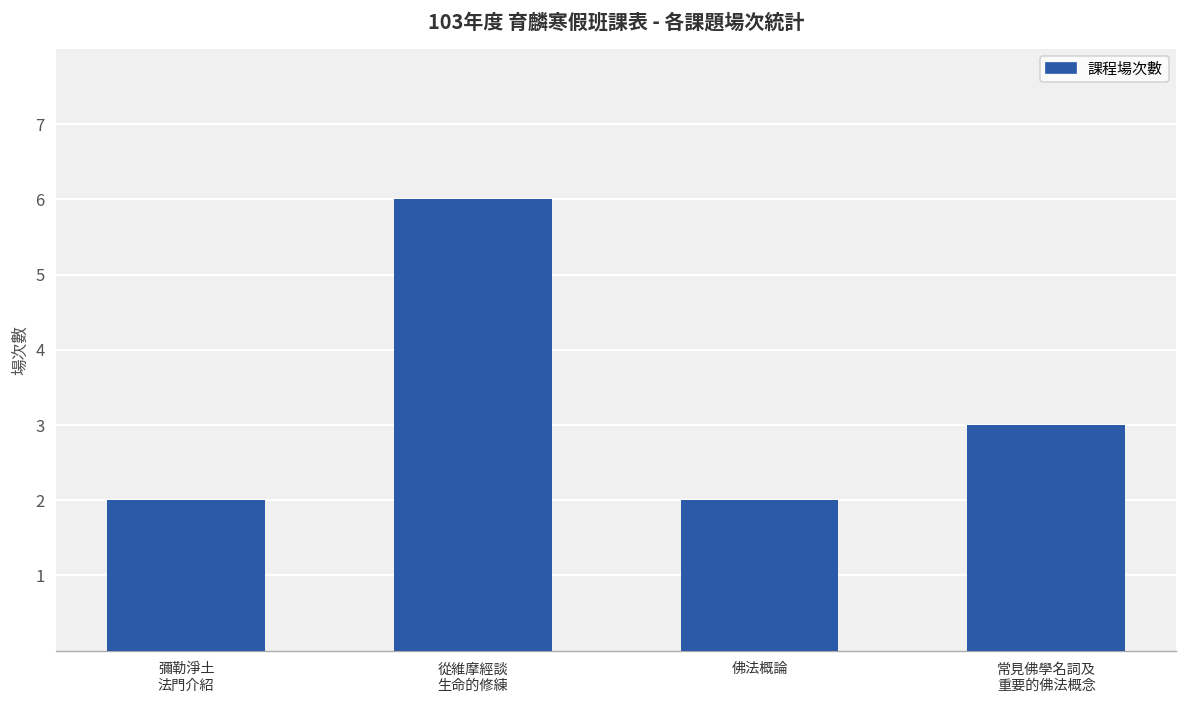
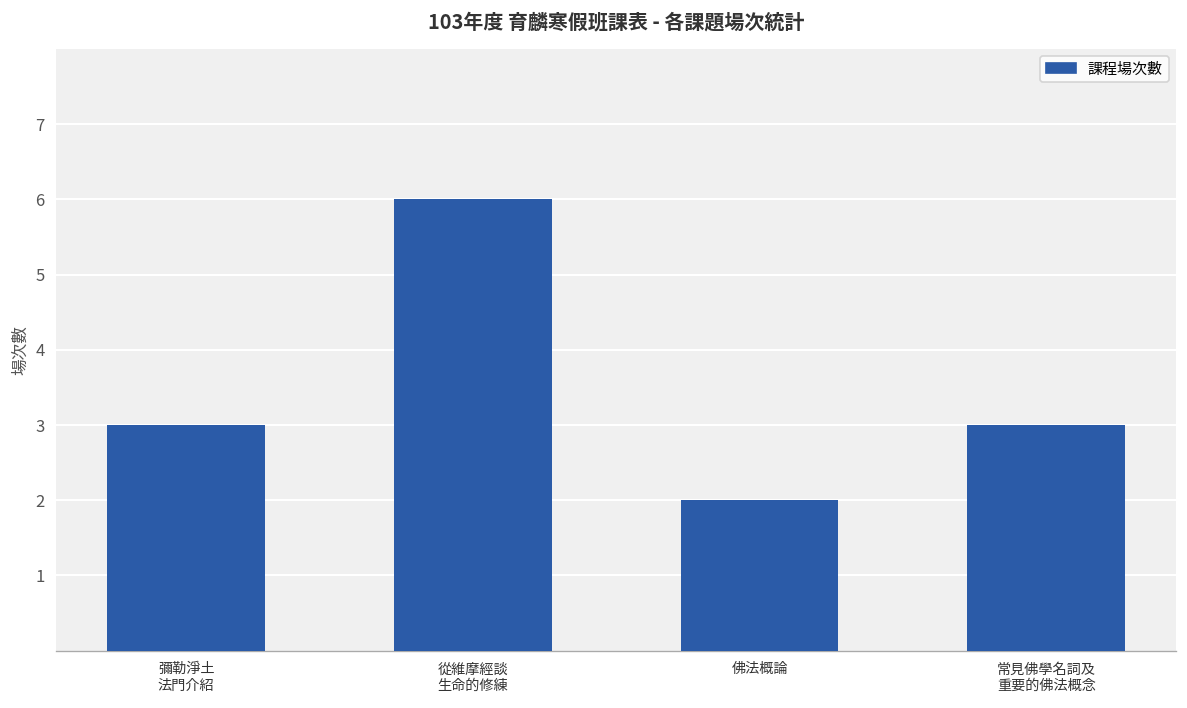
  {
-   "彌勒淨土 法門介紹": 2,
+   "彌勒淨土 法門介紹": 3,
    "從維摩經談 生命的修練": 6,
    "佛法概論": 2,
    "常見佛學名詞及 重要的佛法概念": 3
  }
